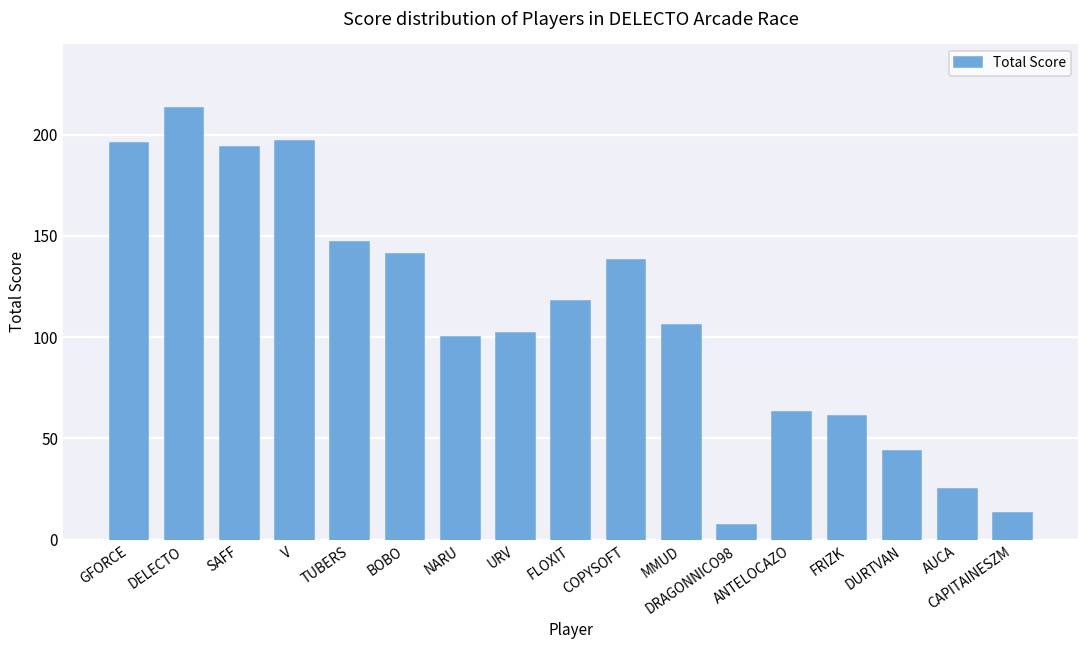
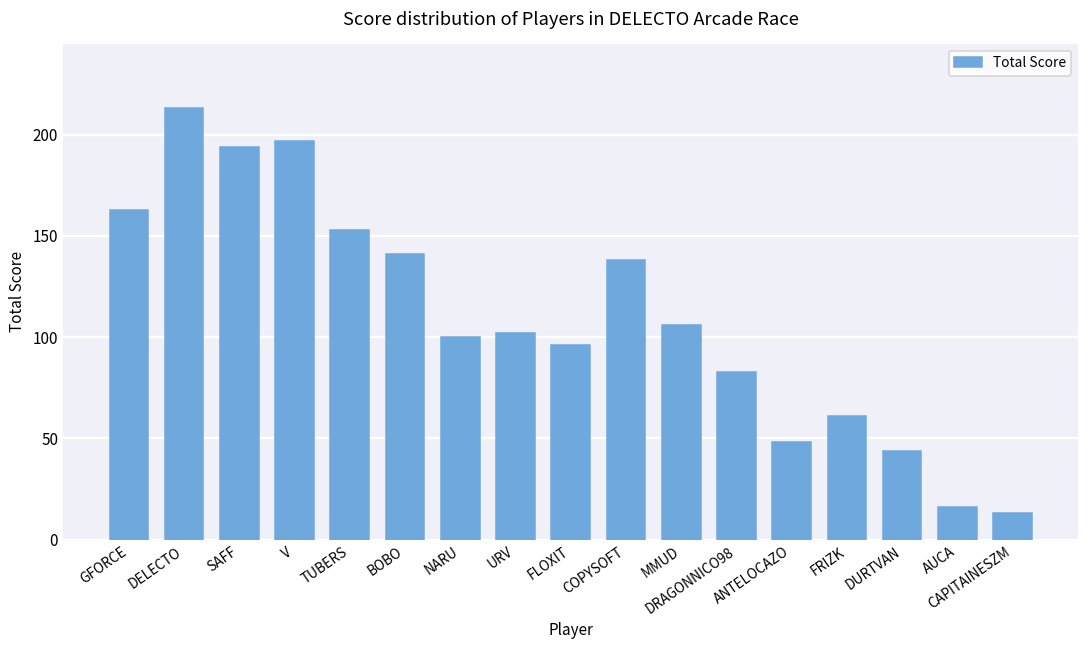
  {
-   "GFORCE": 196,
+   "GFORCE": 163,
    "DELECTO": 213,
    "SAFF": 194,
    "V": 197,
-   "TUBERS": 147,
+   "TUBERS": 153,
    "BOBO": 141,
    "NARU": 100,
    "URV": 102,
-   "FLOXIT": 118,
+   "FLOXIT": 96,
    "COPYSOFT": 138,
    "MMUD": 106,
-   "DRAGONNICO98": 7,
-   "ANTELOCAZO": 63,
+   "DRAGONNICO98": 83,
+   "ANTELOCAZO": 48,
    "FRIZK": 61,
    "DURTVAN": 44,
-   "AUCA": 25,
+   "AUCA": 16,
    "CAPITAINESZM": 13
  }
